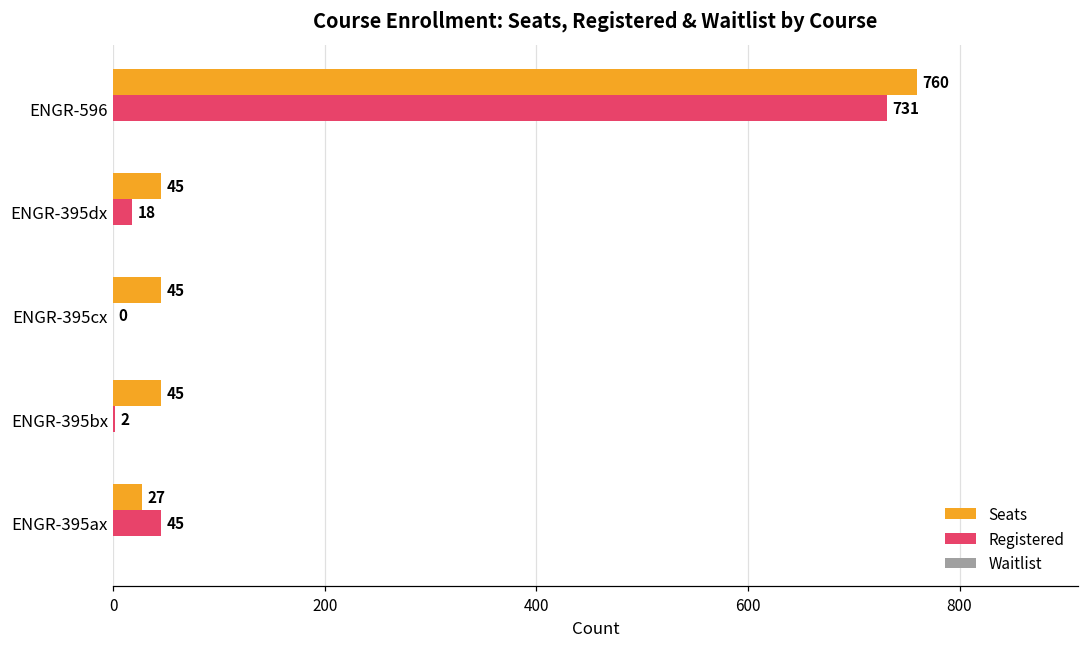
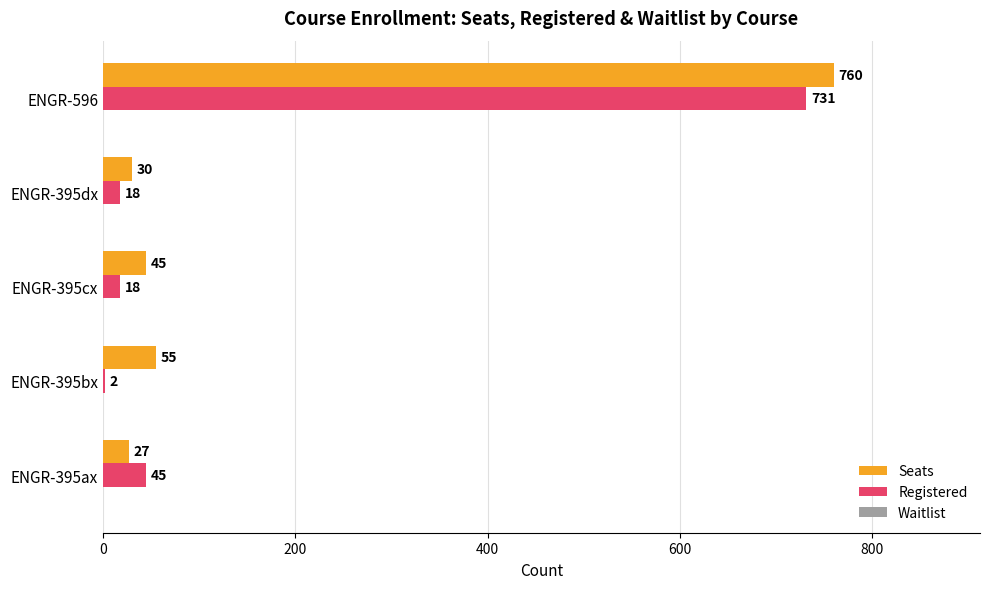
  {
    "Seats": {
      "ENGR-596": 760,
-     "ENGR-395dx": 45,
+     "ENGR-395dx": 30,
      "ENGR-395cx": 45,
-     "ENGR-395bx": 45,
+     "ENGR-395bx": 55,
      "ENGR-395ax": 27
    },
    "Registered": {
      "ENGR-596": 731,
      "ENGR-395dx": 18,
-     "ENGR-395cx": 0,
+     "ENGR-395cx": 18,
      "ENGR-395bx": 2,
      "ENGR-395ax": 45
    },
    "Waitlist": {
      "ENGR-596": 0,
      "ENGR-395dx": 0,
      "ENGR-395bx": 0,
      "ENGR-395ax": 0
    }
  }
